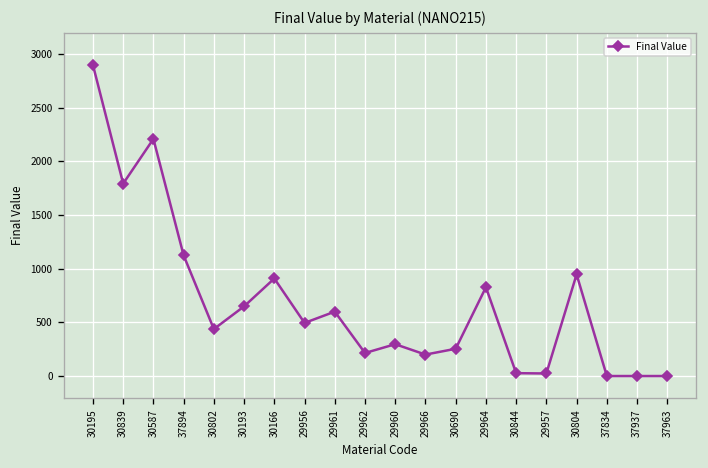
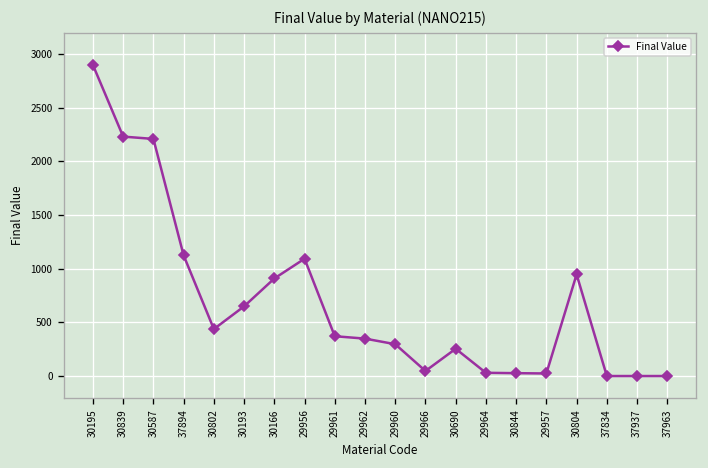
  {
    "30195": 2900,
-   "30839": 1800,
+   "30839": 2200,
    "30587": 2200,
    "37894": 1100,
    "30802": 400,
    "30193": 600,
    "30166": 900,
-   "29956": 500,
-   "29961": 600,
-   "29962": 200,
+   "29956": 1100,
+   "29961": 400,
+   "29962": 300,
    "29960": 300,
-   "29966": 200,
+   "29966": 0,
    "30690": 300,
-   "29964": 800,
+   "29964": 0,
    "30844": 0,
    "29957": 0,
    "30804": 900,
    "37834": 0,
    "37937": 0,
    "37963": 0
  }
